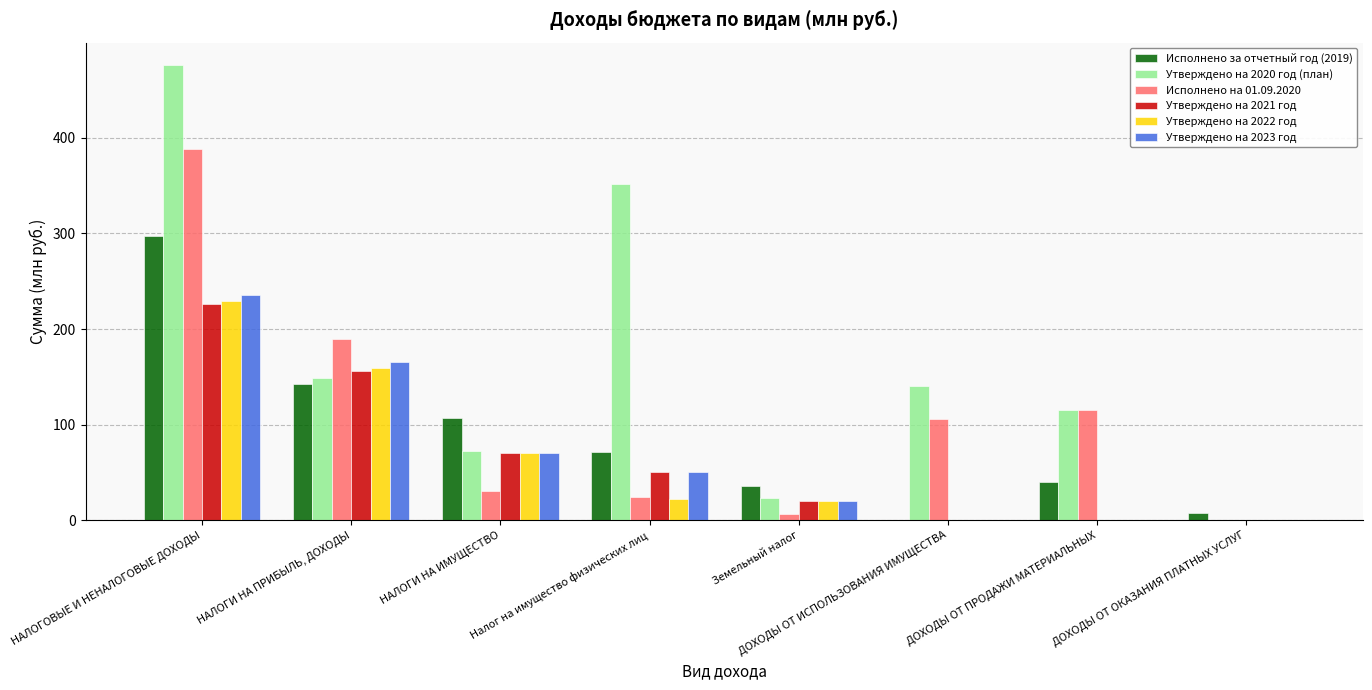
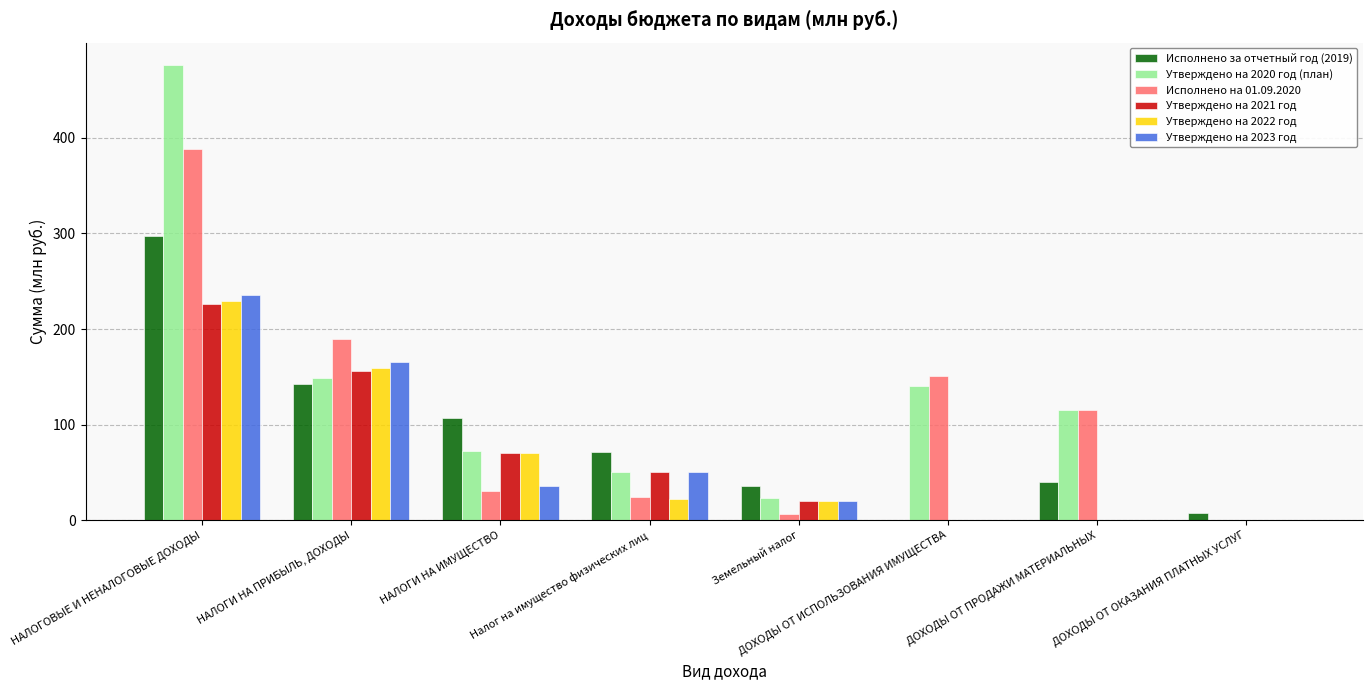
  {
    "Исполнено за отчетный год (2019)": {
      "НАЛОГОВЫЕ И НЕНАЛОГОВЫЕ ДОХОДЫ": 300,
      "НАЛОГИ НА ПРИБЫЛЬ, ДОХОДЫ": 140,
      "НАЛОГИ НА ИМУЩЕСТВО": 110,
      "Налог на имущество физических лиц": 70,
      "Земельный налог": 40,
      "ДОХОДЫ ОТ ИСПОЛЬЗОВАНИЯ ИМУЩЕСТВА": 0,
      "ДОХОДЫ ОТ ПРОДАЖИ МАТЕРИАЛЬНЫХ": 40,
      "ДОХОДЫ ОТ ОКАЗАНИЯ ПЛАТНЫХ УСЛУГ": 10
    },
    "Утверждено на 2020 год (план)": {
      "НАЛОГОВЫЕ И НЕНАЛОГОВЫЕ ДОХОДЫ": 480,
      "НАЛОГИ НА ПРИБЫЛЬ, ДОХОДЫ": 150,
      "НАЛОГИ НА ИМУЩЕСТВО": 70,
-     "Налог на имущество физических лиц": 350,
+     "Налог на имущество физических лиц": 50,
      "Земельный налог": 20,
      "ДОХОДЫ ОТ ИСПОЛЬЗОВАНИЯ ИМУЩЕСТВА": 140,
      "ДОХОДЫ ОТ ПРОДАЖИ МАТЕРИАЛЬНЫХ": 120,
      "ДОХОДЫ ОТ ОКАЗАНИЯ ПЛАТНЫХ УСЛУГ": 0
    },
    "Исполнено на 01.09.2020": {
      "НАЛОГОВЫЕ И НЕНАЛОГОВЫЕ ДОХОДЫ": 390,
      "НАЛОГИ НА ПРИБЫЛЬ, ДОХОДЫ": 190,
      "НАЛОГИ НА ИМУЩЕСТВО": 30,
      "Налог на имущество физических лиц": 20,
      "Земельный налог": 10,
-     "ДОХОДЫ ОТ ИСПОЛЬЗОВАНИЯ ИМУЩЕСТВА": 110,
+     "ДОХОДЫ ОТ ИСПОЛЬЗОВАНИЯ ИМУЩЕСТВА": 150,
      "ДОХОДЫ ОТ ПРОДАЖИ МАТЕРИАЛЬНЫХ": 120,
      "ДОХОДЫ ОТ ОКАЗАНИЯ ПЛАТНЫХ УСЛУГ": 0
    },
    "Утверждено на 2021 год": {
      "НАЛОГОВЫЕ И НЕНАЛОГОВЫЕ ДОХОДЫ": 230,
      "НАЛОГИ НА ПРИБЫЛЬ, ДОХОДЫ": 160,
      "НАЛОГИ НА ИМУЩЕСТВО": 70,
      "Налог на имущество физических лиц": 50,
      "Земельный налог": 20,
      "ДОХОДЫ ОТ ИСПОЛЬЗОВАНИЯ ИМУЩЕСТВА": 0,
      "ДОХОДЫ ОТ ПРОДАЖИ МАТЕРИАЛЬНЫХ": 0,
      "ДОХОДЫ ОТ ОКАЗАНИЯ ПЛАТНЫХ УСЛУГ": 0
    },
    "Утверждено на 2022 год": {
      "НАЛОГОВЫЕ И НЕНАЛОГОВЫЕ ДОХОДЫ": 230,
      "НАЛОГИ НА ПРИБЫЛЬ, ДОХОДЫ": 160,
      "НАЛОГИ НА ИМУЩЕСТВО": 70,
      "Налог на имущество физических лиц": 20,
      "Земельный налог": 20,
      "ДОХОДЫ ОТ ИСПОЛЬЗОВАНИЯ ИМУЩЕСТВА": 0,
      "ДОХОДЫ ОТ ПРОДАЖИ МАТЕРИАЛЬНЫХ": 0,
      "ДОХОДЫ ОТ ОКАЗАНИЯ ПЛАТНЫХ УСЛУГ": 0
    },
    "Утверждено на 2023 год": {
      "НАЛОГОВЫЕ И НЕНАЛОГОВЫЕ ДОХОДЫ": 240,
      "НАЛОГИ НА ПРИБЫЛЬ, ДОХОДЫ": 170,
-     "НАЛОГИ НА ИМУЩЕСТВО": 70,
+     "НАЛОГИ НА ИМУЩЕСТВО": 40,
      "Налог на имущество физических лиц": 50,
      "Земельный налог": 20,
      "ДОХОДЫ ОТ ИСПОЛЬЗОВАНИЯ ИМУЩЕСТВА": 0,
      "ДОХОДЫ ОТ ПРОДАЖИ МАТЕРИАЛЬНЫХ": 0,
      "ДОХОДЫ ОТ ОКАЗАНИЯ ПЛАТНЫХ УСЛУГ": 0
    }
  }
